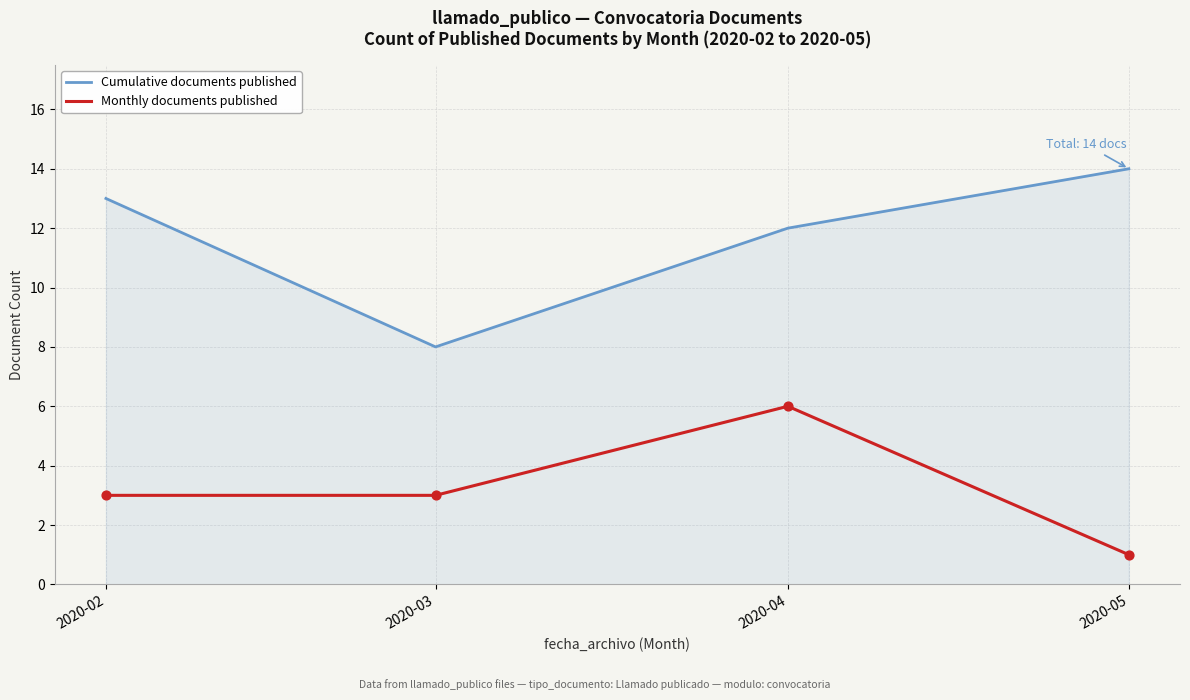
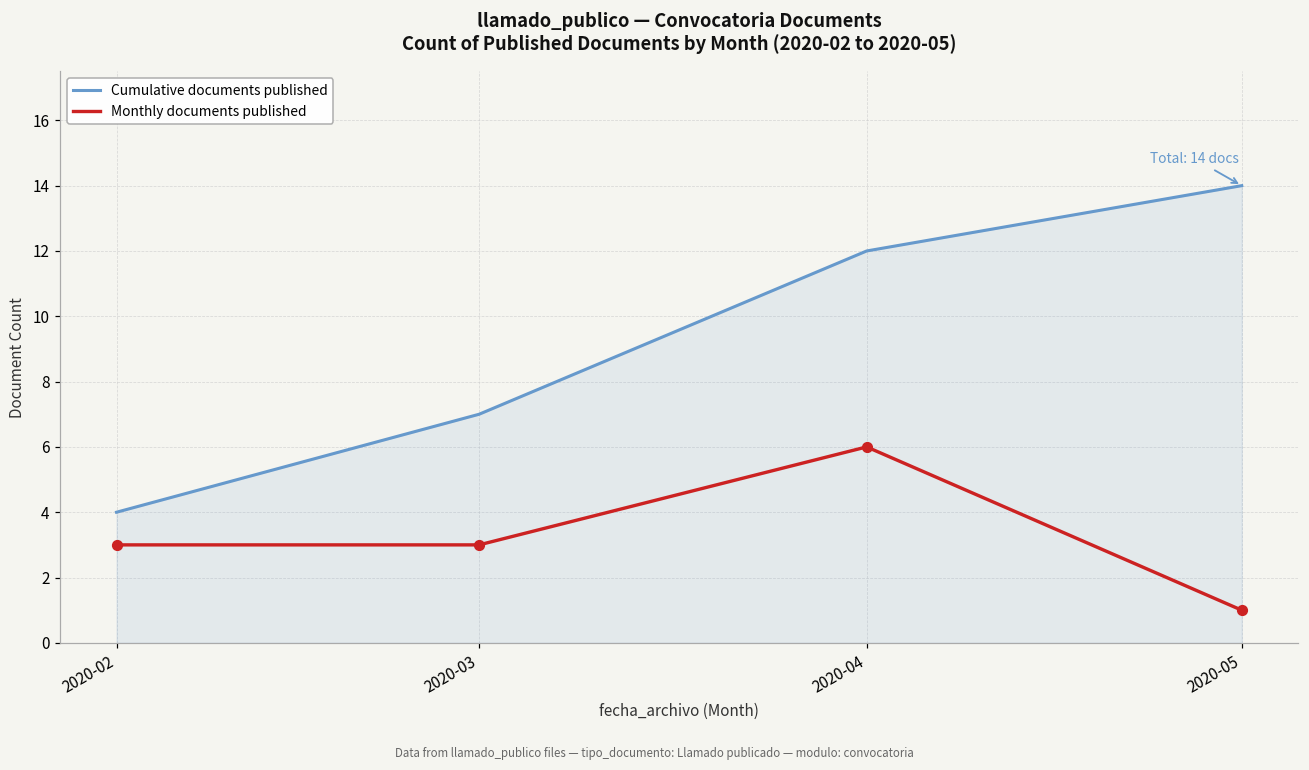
  {
    "Cumulative documents published": {
-     "2020-02": 13,
-     "2020-03": 8,
+     "2020-02": 4,
+     "2020-03": 7,
      "2020-04": 12
    },
    "Monthly documents published": {
      "2020-02": 3,
      "2020-03": 3,
      "2020-04": 6,
      "2020-05": 1
    }
  }
